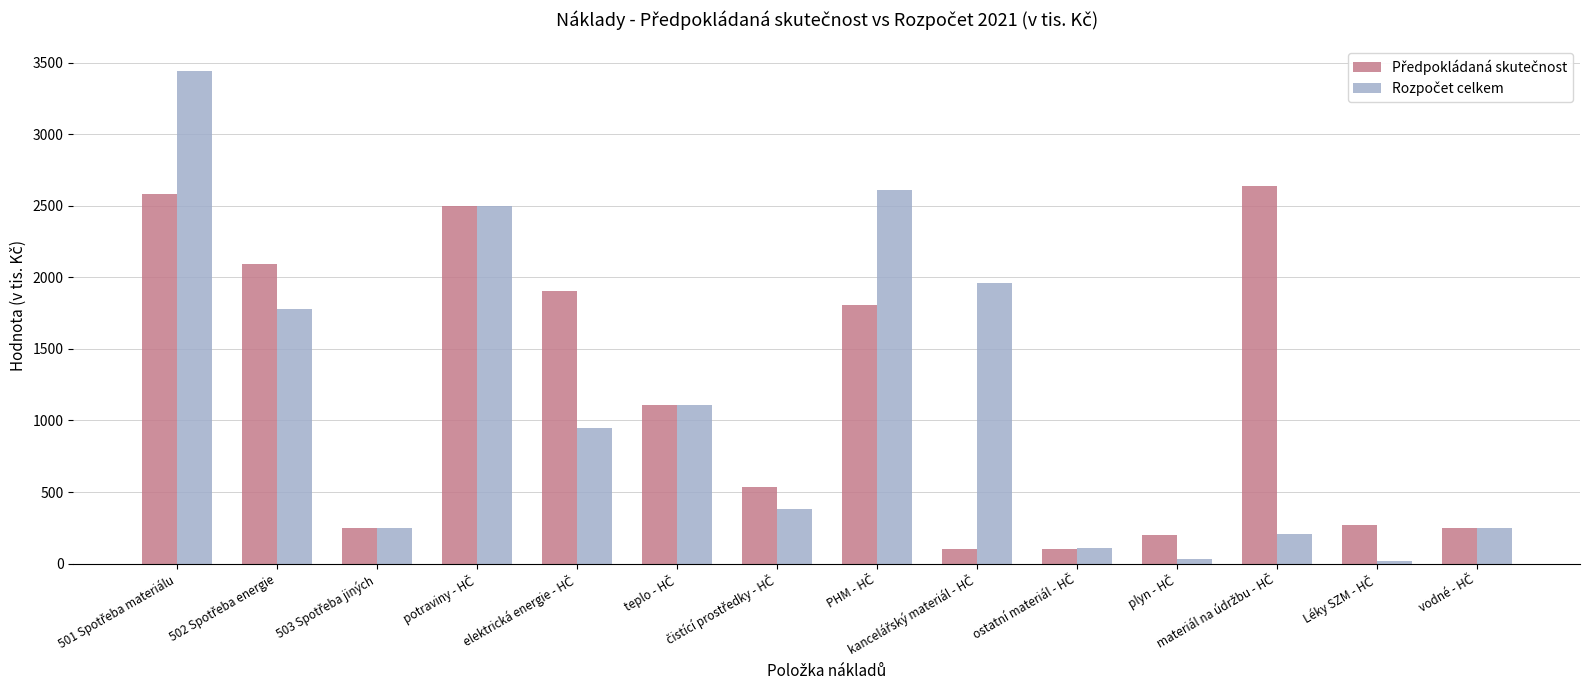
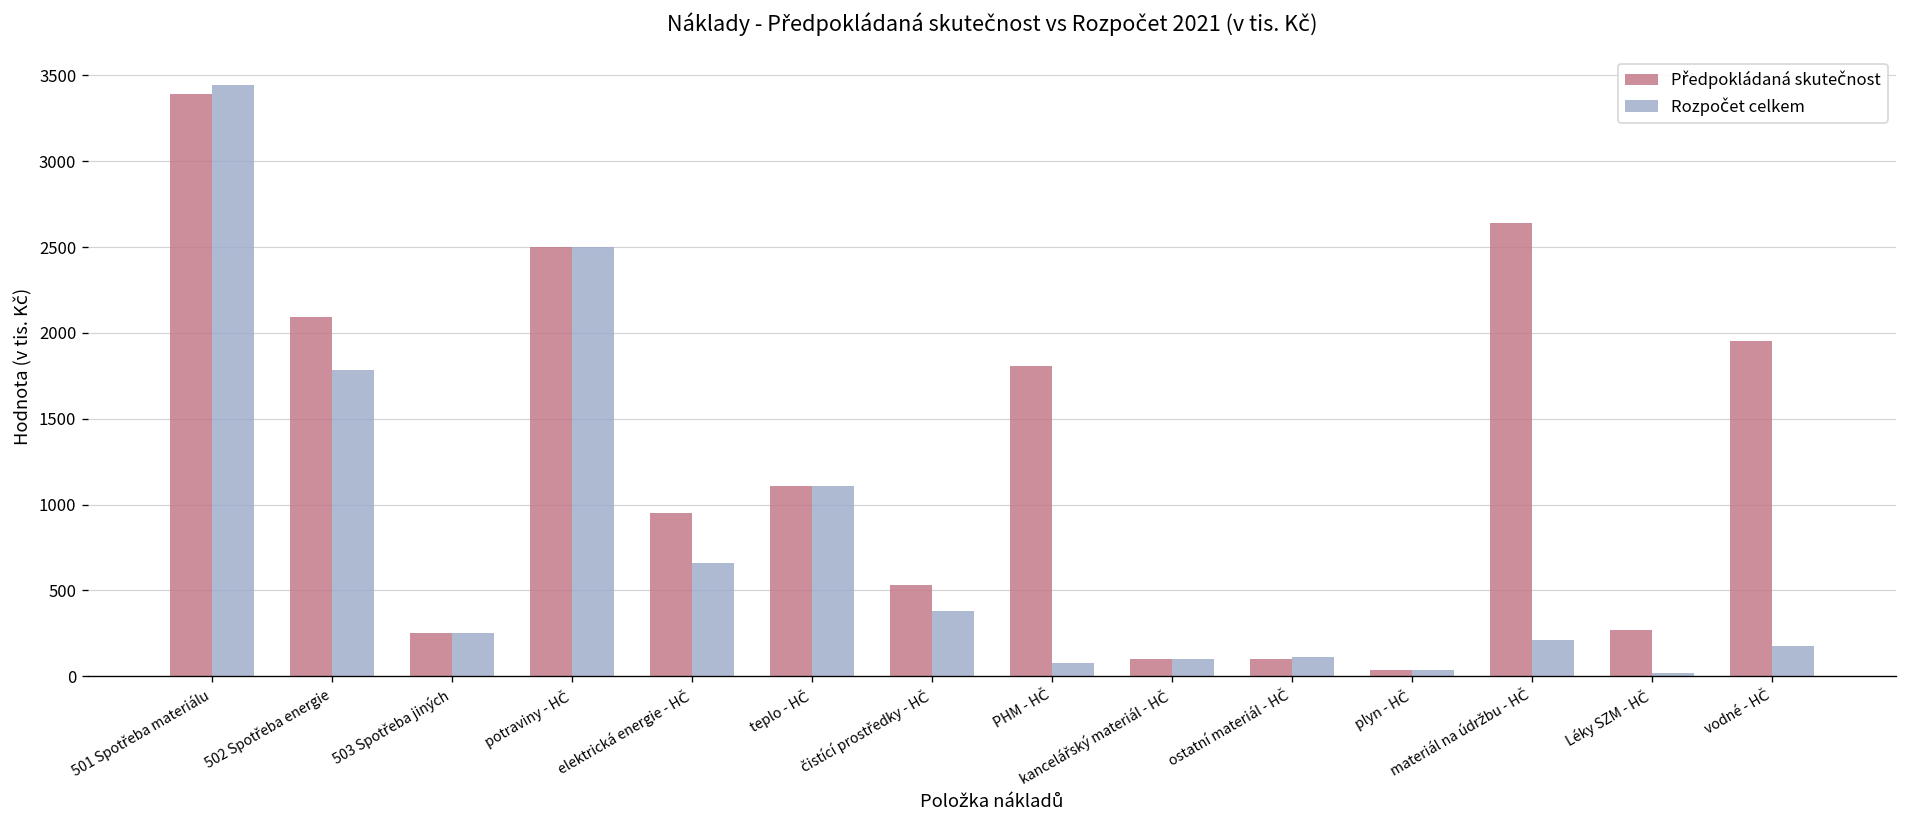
  {
    "Předpokládaná skutečnost": {
-     "501 Spotřeba materiálu": 2590,
+     "501 Spotřeba materiálu": 3390,
      "502 Spotřeba energie": 2100,
      "503 Spotřeba jiných": 250,
      "potraviny - HČ": 2500,
-     "elektrická energie - HČ": 1910,
+     "elektrická energie - HČ": 950,
      "teplo - HČ": 1110,
      "čistící prostředky - HČ": 530,
      "PHM - HČ": 1810,
      "kancelářský materiál - HČ": 100,
      "ostatní materiál - HČ": 100,
-     "plyn - HČ": 200,
+     "plyn - HČ": 40,
      "materiál na údržbu - HČ": 2640,
      "Léky SZM - HČ": 270,
-     "vodné - HČ": 250
+     "vodné - HČ": 1950
    },
    "Rozpočet celkem": {
      "501 Spotřeba materiálu": 3440,
      "502 Spotřeba energie": 1780,
      "503 Spotřeba jiných": 250,
      "potraviny - HČ": 2500,
-     "elektrická energie - HČ": 950,
+     "elektrická energie - HČ": 660,
      "teplo - HČ": 1110,
      "čistící prostředky - HČ": 380,
-     "PHM - HČ": 2610,
-     "kancelářský materiál - HČ": 1960,
+     "PHM - HČ": 80,
+     "kancelářský materiál - HČ": 100,
      "ostatní materiál - HČ": 110,
      "plyn - HČ": 40,
      "materiál na údržbu - HČ": 210,
-     "vodné - HČ": 250
+     "vodné - HČ": 180
    }
  }
